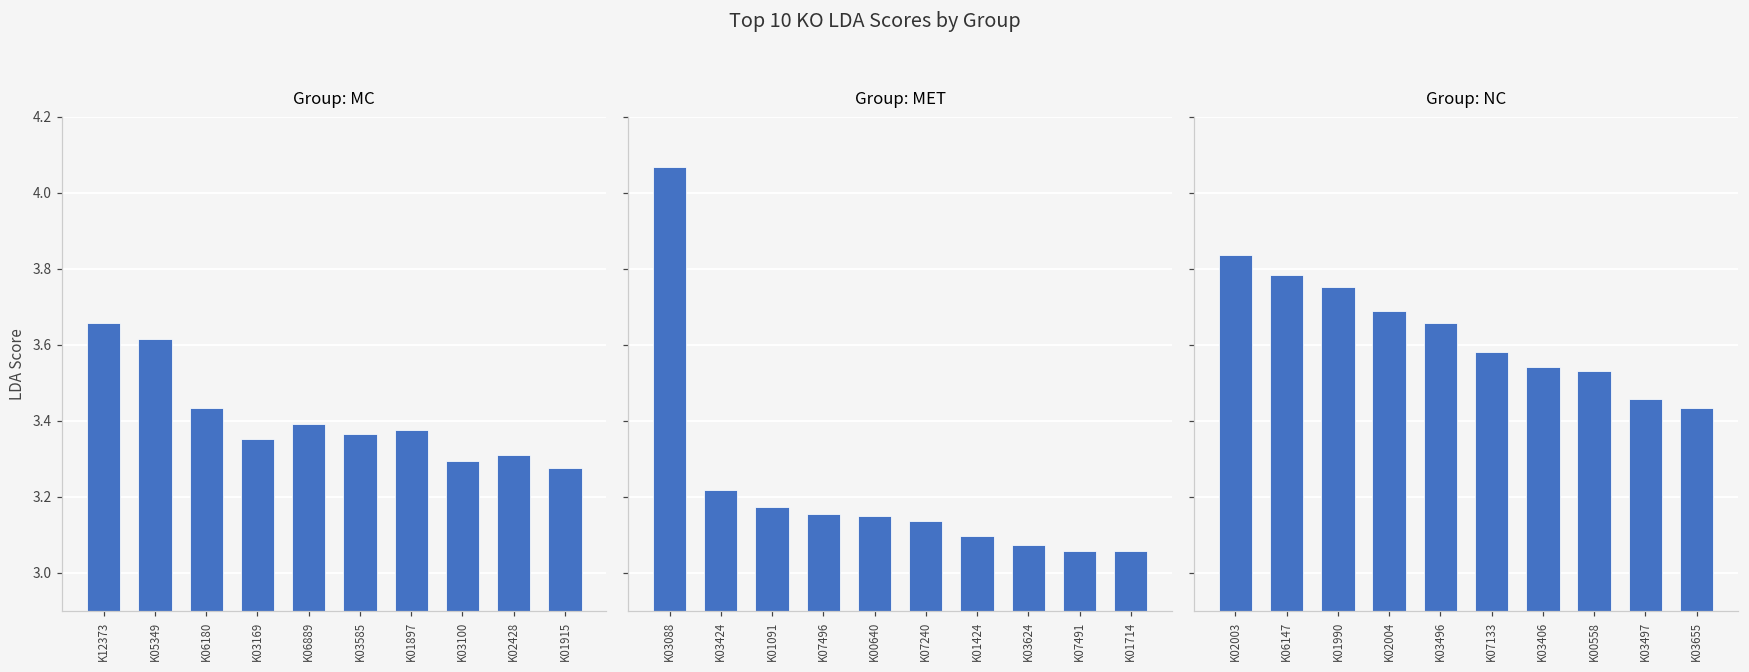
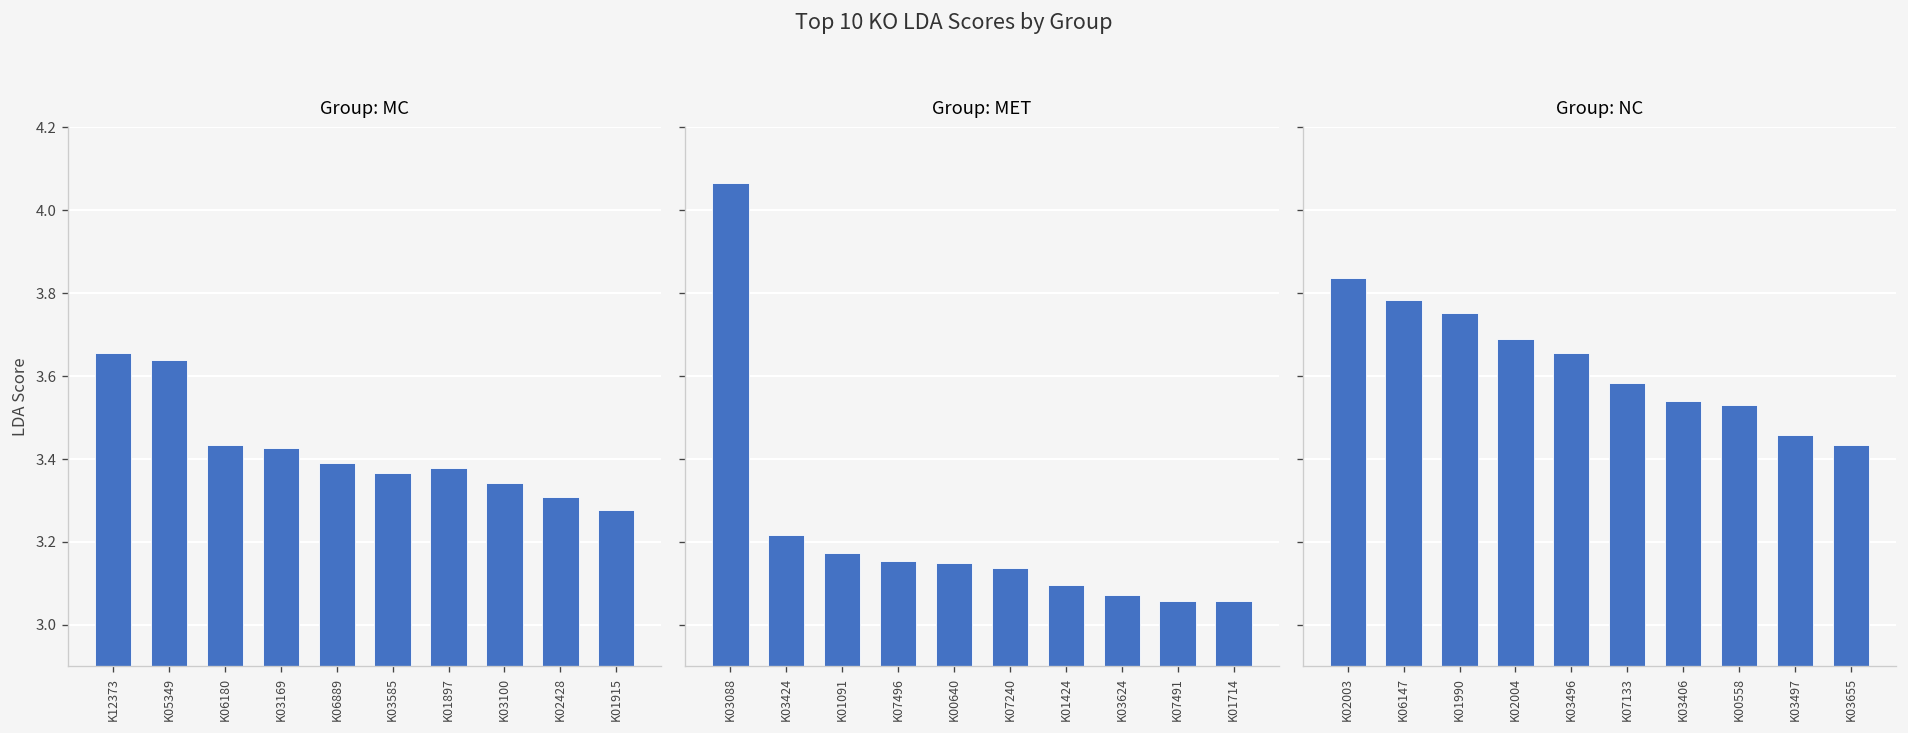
  {
    "Group: MC": {
      "K12373": 3.66,
-     "K05349": 3.62,
+     "K05349": 3.64,
      "K06180": 3.43,
-     "K03169": 3.35,
+     "K03169": 3.43,
      "K06889": 3.39,
      "K03585": 3.37,
      "K01897": 3.38,
-     "K03100": 3.29,
+     "K03100": 3.34,
      "K02428": 3.31,
      "K01915": 3.28
    }
  }
